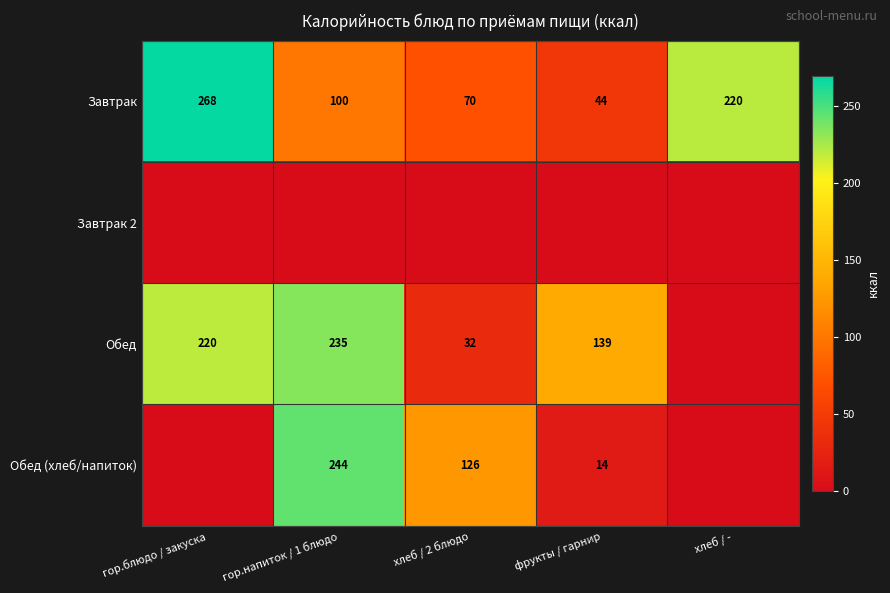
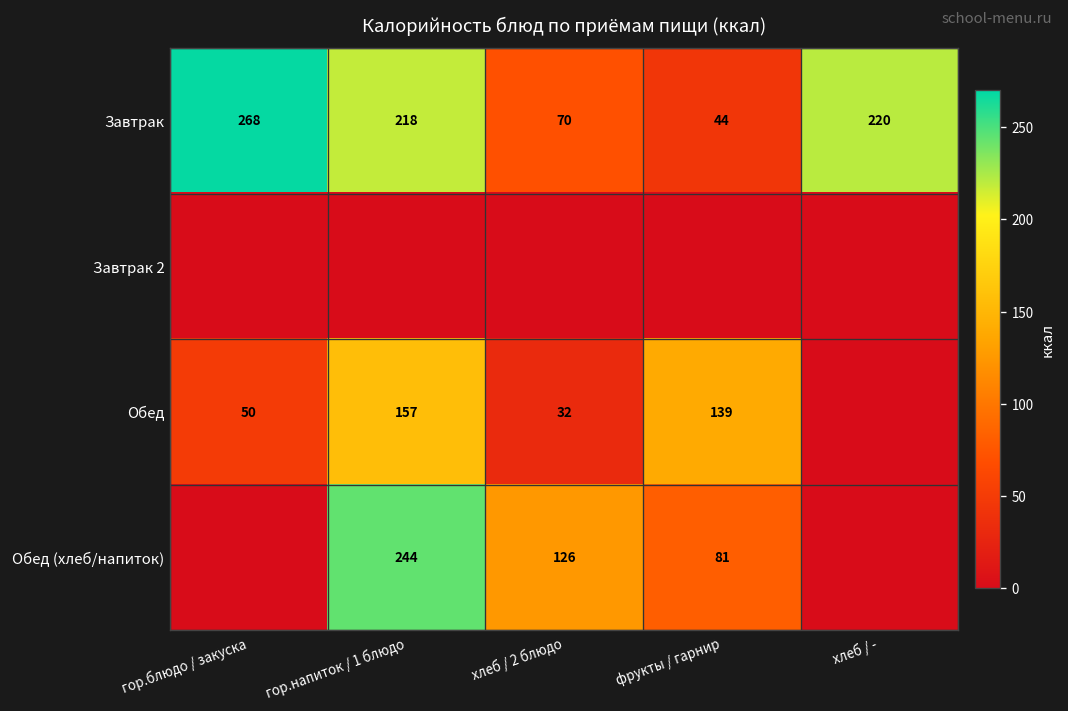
  {
    "Завтрак": {
      "гор.блюдо / закуска": 268,
-     "гор.напиток / 1 блюдо": 100,
+     "гор.напиток / 1 блюдо": 218,
      "хлеб / 2 блюдо": 70,
      "фрукты / гарнир": 44,
      "хлеб / -": 220
    },
    "Обед": {
-     "гор.блюдо / закуска": 220,
-     "гор.напиток / 1 блюдо": 235,
+     "гор.блюдо / закуска": 50,
+     "гор.напиток / 1 блюдо": 157,
      "хлеб / 2 блюдо": 32,
      "фрукты / гарнир": 139
    },
    "Обед (хлеб/напиток)": {
      "гор.напиток / 1 блюдо": 244,
      "хлеб / 2 блюдо": 126,
-     "фрукты / гарнир": 14
+     "фрукты / гарнир": 81
    }
  }
